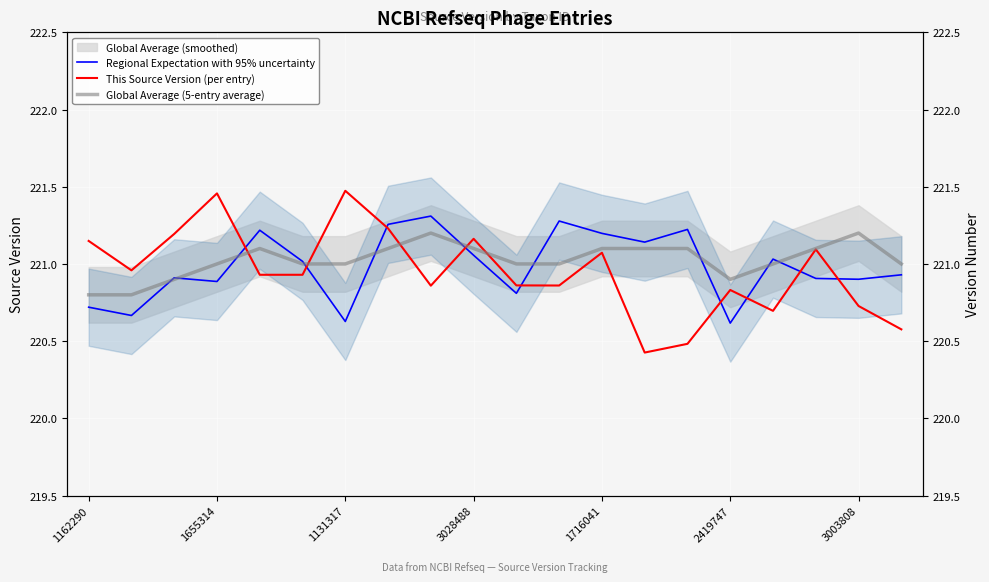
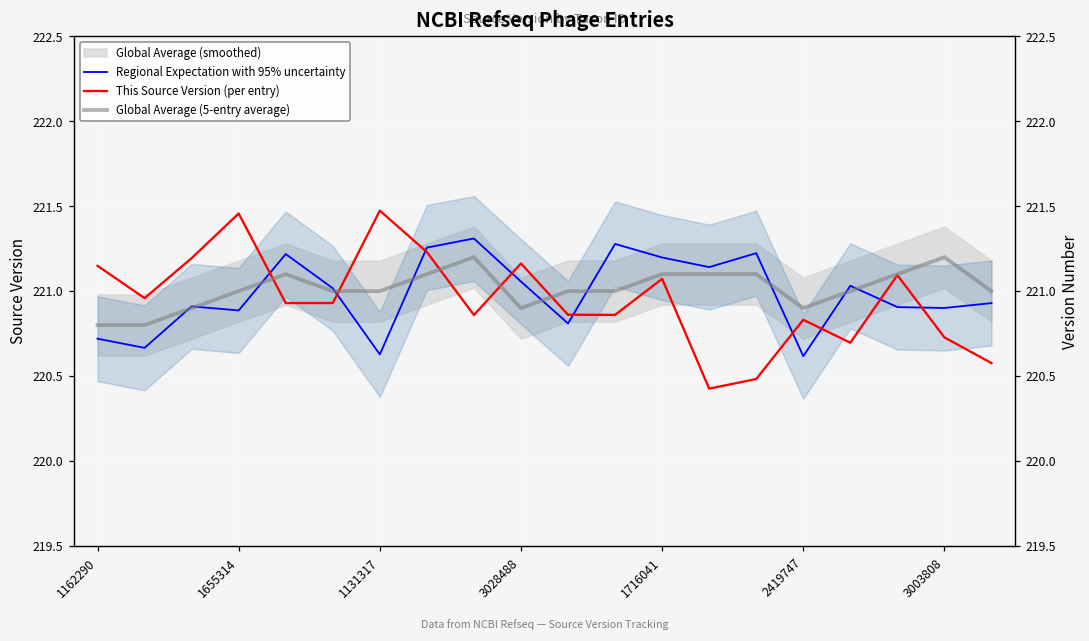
  {
    "Regional Expectation with 95% uncertainty": {
      "1162290": 220.72,
      "1655314": 220.9,
      "1131317": 220.63,
      "3028488": 221.06,
      "1716041": 221.2,
      "2419747": 220.62,
      "3003808": 220.9
    },
    "This Source Version (per entry)": {
      "1162290": 221.15,
      "1655314": 221.46,
      "1131317": 221.47,
      "3028488": 221.16,
      "1716041": 221.07,
      "2419747": 220.83,
      "3003808": 220.73
    },
    "Global Average (5-entry average)": {
      "1162290": 220.8,
      "1655314": 221.0,
      "1131317": 221.0,
-     "3028488": 221.1,
+     "3028488": 220.9,
      "1716041": 221.1,
      "2419747": 220.9,
      "3003808": 221.2
    }
  }
